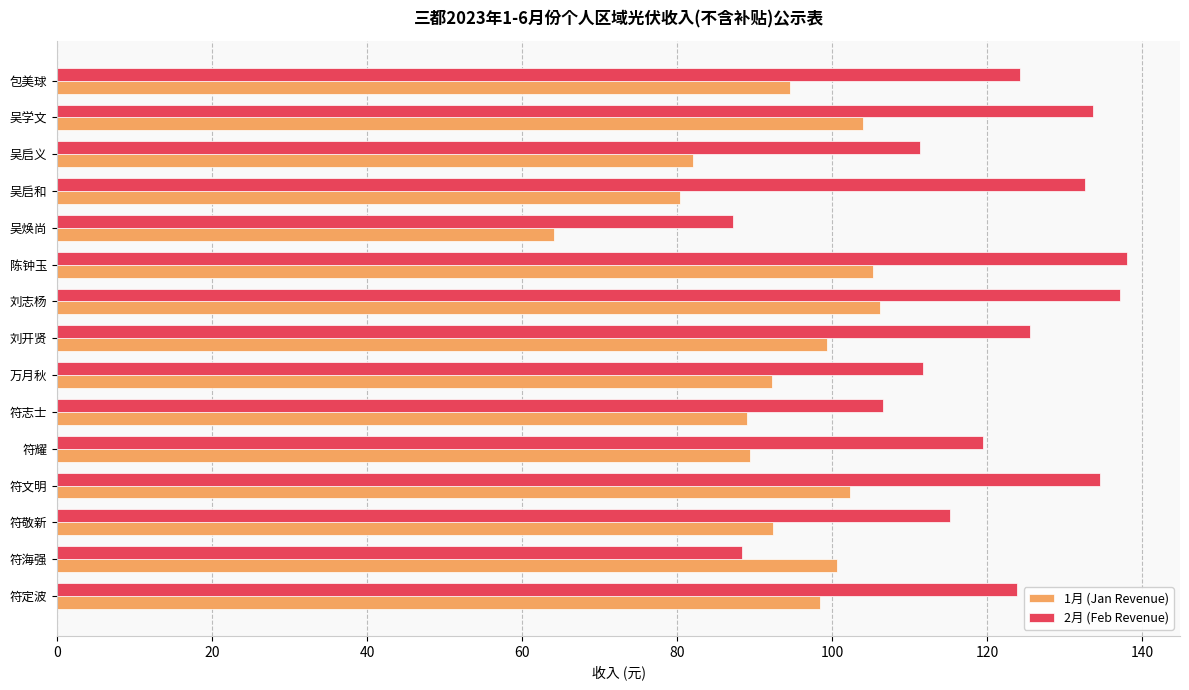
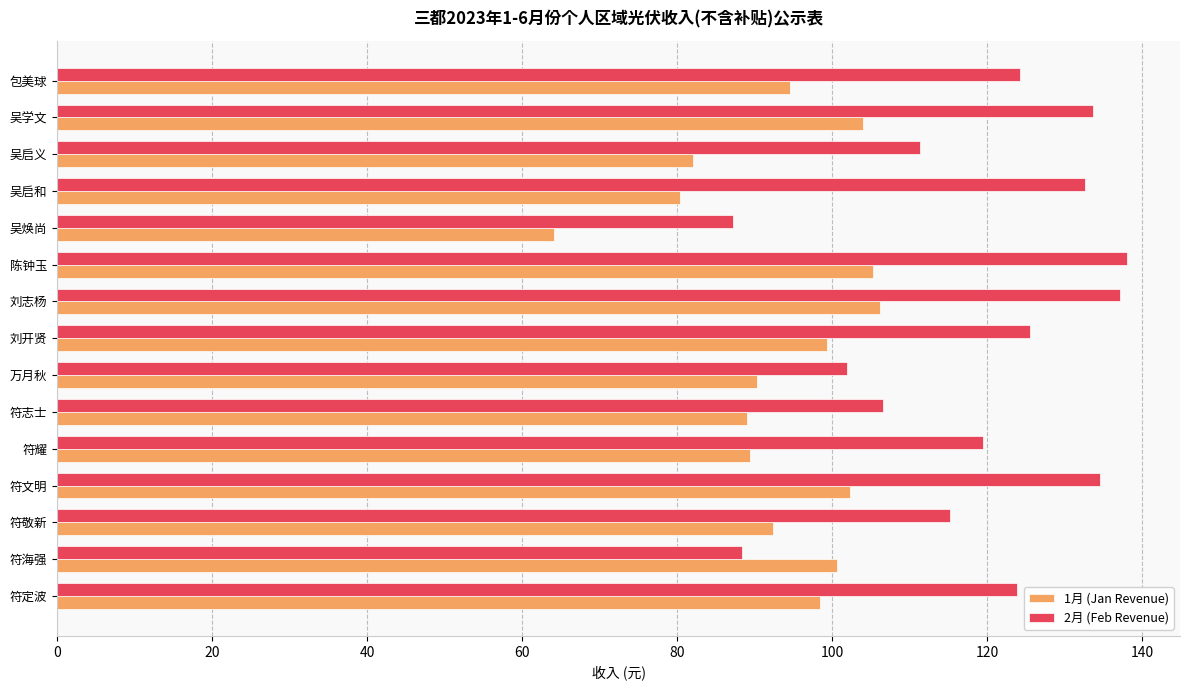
  {
    "1月 (Jan Revenue)": {
      "包美球": 95,
      "吴学文": 104,
      "吴启义": 82,
      "吴启和": 80,
      "吴焕尚": 64,
      "陈钟玉": 105,
      "刘志杨": 106,
      "刘开贤": 99,
-     "万月秋": 92,
+     "万月秋": 90,
      "符志士": 89,
      "符耀": 89,
      "符文明": 102,
      "符敬新": 92,
      "符海强": 101,
      "符定波": 98
    },
    "2月 (Feb Revenue)": {
      "包美球": 124,
      "吴学文": 134,
      "吴启义": 111,
      "吴启和": 133,
      "吴焕尚": 87,
      "陈钟玉": 138,
      "刘志杨": 137,
      "刘开贤": 126,
-     "万月秋": 112,
+     "万月秋": 102,
      "符志士": 107,
      "符耀": 119,
      "符文明": 135,
      "符敬新": 115,
      "符海强": 88,
      "符定波": 124
    }
  }
